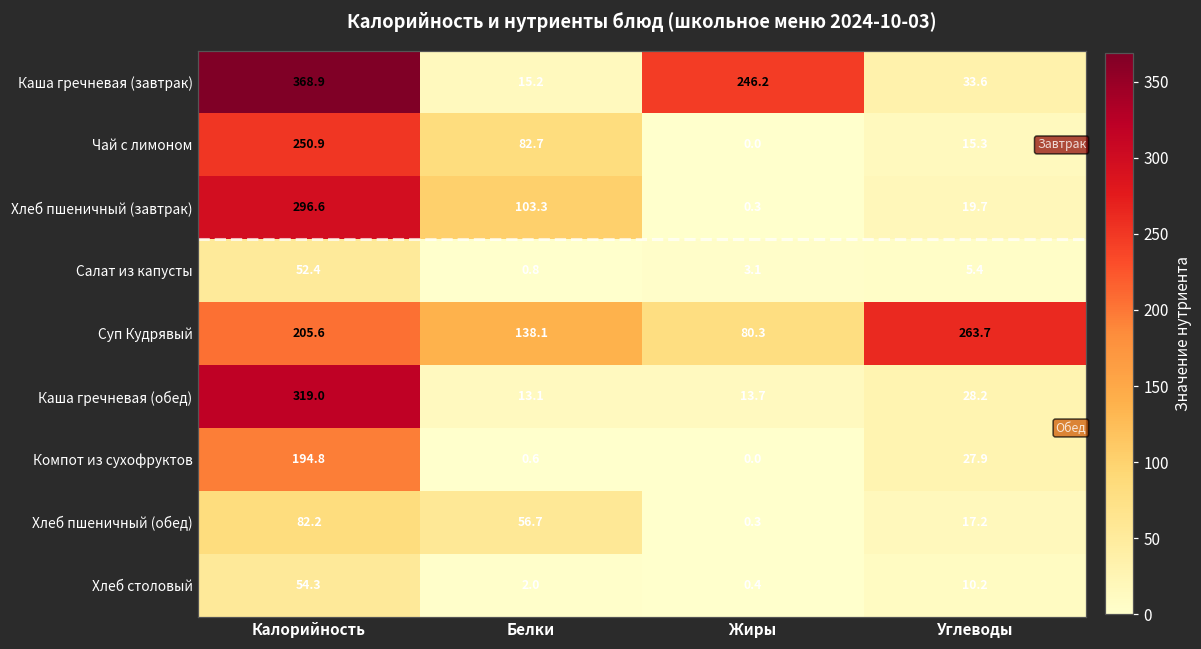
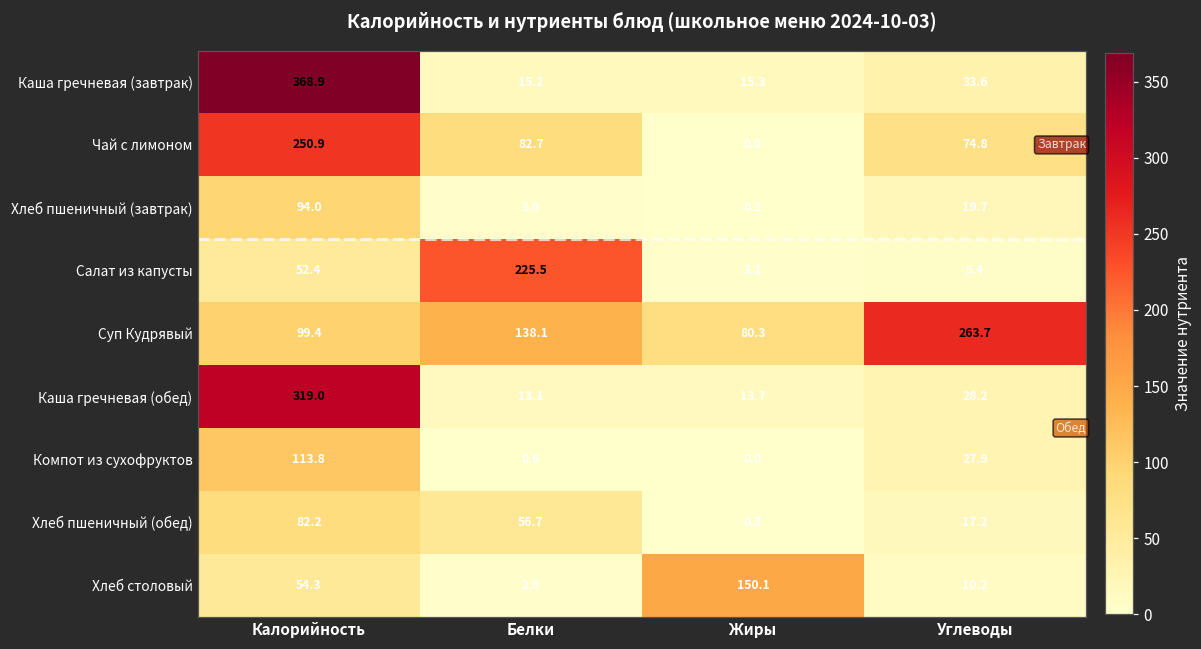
  {
    "Каша гречневая (завтрак)": {
      "Калорийность": 368.9,
      "Белки": 15.2,
-     "Жиры": 246.2,
+     "Жиры": 15.3,
      "Углеводы": 33.6
    },
    "Чай с лимоном": {
      "Калорийность": 250.9,
      "Белки": 82.7,
      "Жиры": 0.0,
-     "Углеводы": 15.3
+     "Углеводы": 74.8
    },
    "Хлеб пшеничный (завтрак)": {
-     "Калорийность": 296.6,
-     "Белки": 103.3,
+     "Калорийность": 94.0,
+     "Белки": 3.0,
      "Жиры": 0.3,
      "Углеводы": 19.7
    },
    "Салат из капусты": {
      "Калорийность": 52.4,
-     "Белки": 0.8,
+     "Белки": 225.5,
      "Жиры": 3.1,
      "Углеводы": 5.4
    },
    "Суп Кудрявый": {
-     "Калорийность": 205.6,
+     "Калорийность": 99.4,
      "Белки": 138.1,
      "Жиры": 80.3,
      "Углеводы": 263.7
    },
    "Каша гречневая (обед)": {
      "Калорийность": 319.0,
      "Белки": 13.1,
      "Жиры": 13.7,
      "Углеводы": 28.2
    },
    "Компот из сухофруктов": {
-     "Калорийность": 194.8,
+     "Калорийность": 113.8,
      "Белки": 0.6,
      "Жиры": 0.0,
      "Углеводы": 27.9
    },
    "Хлеб пшеничный (обед)": {
      "Калорийность": 82.2,
      "Белки": 56.7,
      "Жиры": 0.3,
      "Углеводы": 17.2
    },
    "Хлеб столовый": {
      "Калорийность": 54.3,
      "Белки": 2.0,
-     "Жиры": 0.4,
+     "Жиры": 150.1,
      "Углеводы": 10.2
    }
  }
